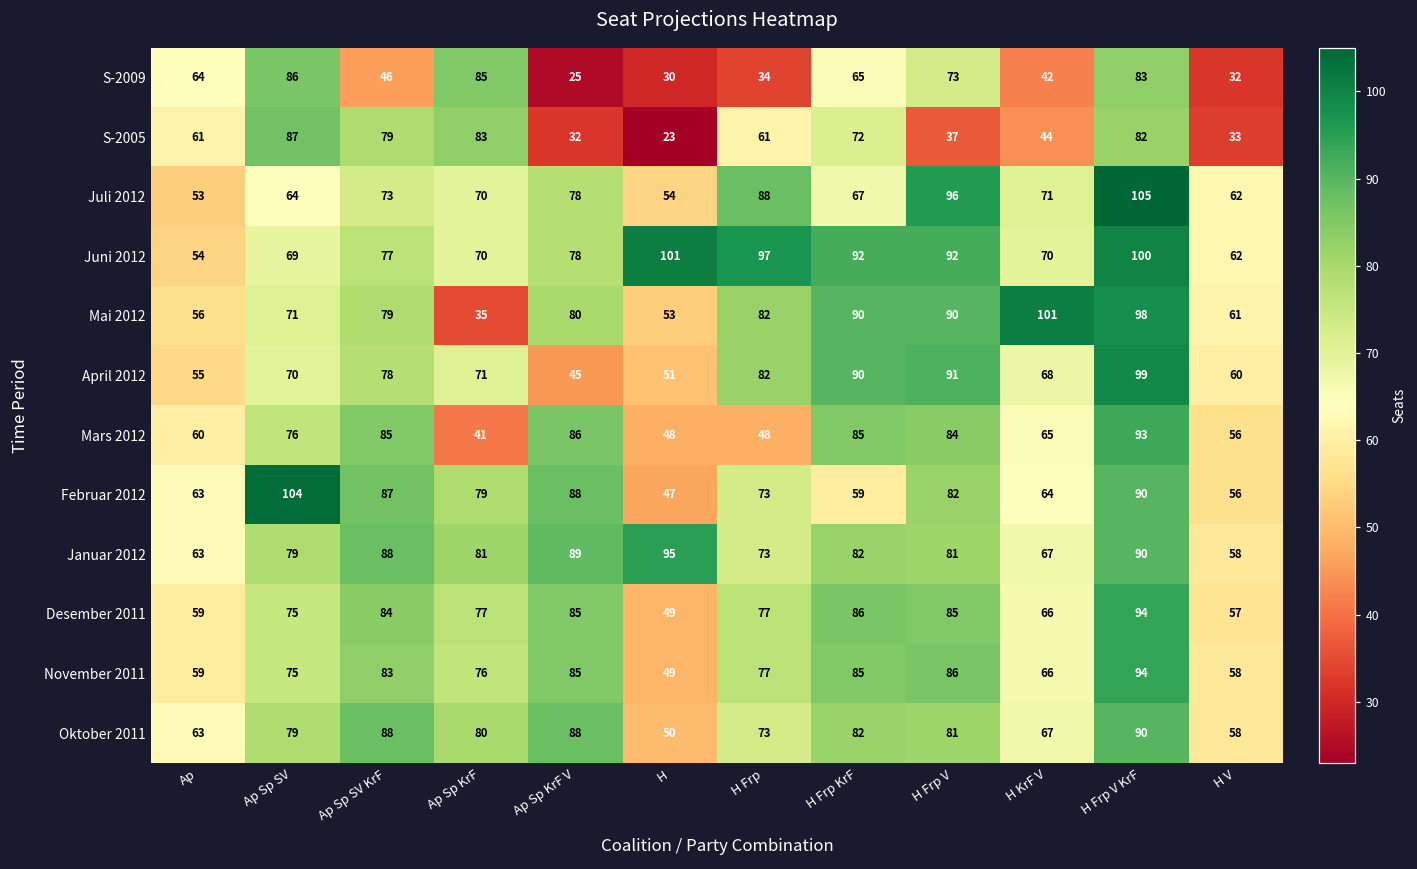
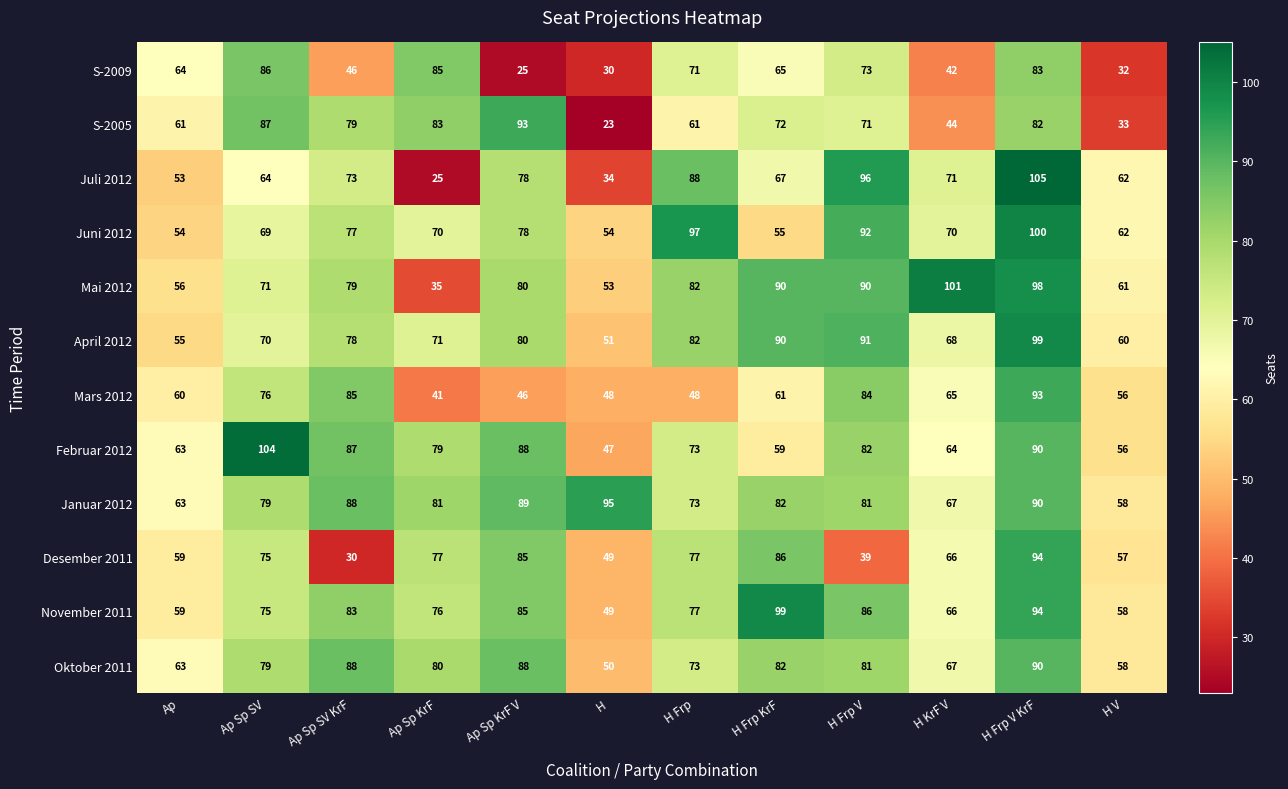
  {
    "S-2009": {
      "Ap": 64,
      "Ap Sp SV": 86,
      "Ap Sp SV KrF": 46,
      "Ap Sp KrF": 85,
      "Ap Sp KrF V": 25,
      "H": 30,
-     "H Frp": 34,
+     "H Frp": 71,
      "H Frp KrF": 65,
      "H Frp V": 73,
      "H KrF V": 42,
      "H Frp V KrF": 83,
      "H V": 32
    },
    "S-2005": {
      "Ap": 61,
      "Ap Sp SV": 87,
      "Ap Sp SV KrF": 79,
      "Ap Sp KrF": 83,
-     "Ap Sp KrF V": 32,
+     "Ap Sp KrF V": 93,
      "H": 23,
      "H Frp": 61,
      "H Frp KrF": 72,
-     "H Frp V": 37,
+     "H Frp V": 71,
      "H KrF V": 44,
      "H Frp V KrF": 82,
      "H V": 33
    },
    "Juli 2012": {
      "Ap": 53,
      "Ap Sp SV": 64,
      "Ap Sp SV KrF": 73,
-     "Ap Sp KrF": 70,
+     "Ap Sp KrF": 25,
      "Ap Sp KrF V": 78,
-     "H": 54,
+     "H": 34,
      "H Frp": 88,
      "H Frp KrF": 67,
      "H Frp V": 96,
      "H KrF V": 71,
      "H Frp V KrF": 105,
      "H V": 62
    },
    "Juni 2012": {
      "Ap": 54,
      "Ap Sp SV": 69,
      "Ap Sp SV KrF": 77,
      "Ap Sp KrF": 70,
      "Ap Sp KrF V": 78,
-     "H": 101,
+     "H": 54,
      "H Frp": 97,
-     "H Frp KrF": 92,
+     "H Frp KrF": 55,
      "H Frp V": 92,
      "H KrF V": 70,
      "H Frp V KrF": 100,
      "H V": 62
    },
    "Mai 2012": {
      "Ap": 56,
      "Ap Sp SV": 71,
      "Ap Sp SV KrF": 79,
      "Ap Sp KrF": 35,
      "Ap Sp KrF V": 80,
      "H": 53,
      "H Frp": 82,
      "H Frp KrF": 90,
      "H Frp V": 90,
      "H KrF V": 101,
      "H Frp V KrF": 98,
      "H V": 61
    },
    "April 2012": {
      "Ap": 55,
      "Ap Sp SV": 70,
      "Ap Sp SV KrF": 78,
      "Ap Sp KrF": 71,
-     "Ap Sp KrF V": 45,
+     "Ap Sp KrF V": 80,
      "H": 51,
      "H Frp": 82,
      "H Frp KrF": 90,
      "H Frp V": 91,
      "H KrF V": 68,
      "H Frp V KrF": 99,
      "H V": 60
    },
    "Mars 2012": {
      "Ap": 60,
      "Ap Sp SV": 76,
      "Ap Sp SV KrF": 85,
      "Ap Sp KrF": 41,
-     "Ap Sp KrF V": 86,
+     "Ap Sp KrF V": 46,
      "H": 48,
      "H Frp": 48,
-     "H Frp KrF": 85,
+     "H Frp KrF": 61,
      "H Frp V": 84,
      "H KrF V": 65,
      "H Frp V KrF": 93,
      "H V": 56
    },
    "Februar 2012": {
      "Ap": 63,
      "Ap Sp SV": 104,
      "Ap Sp SV KrF": 87,
      "Ap Sp KrF": 79,
      "Ap Sp KrF V": 88,
      "H": 47,
      "H Frp": 73,
      "H Frp KrF": 59,
      "H Frp V": 82,
      "H KrF V": 64,
      "H Frp V KrF": 90,
      "H V": 56
    },
    "Januar 2012": {
      "Ap": 63,
      "Ap Sp SV": 79,
      "Ap Sp SV KrF": 88,
      "Ap Sp KrF": 81,
      "Ap Sp KrF V": 89,
      "H": 95,
      "H Frp": 73,
      "H Frp KrF": 82,
      "H Frp V": 81,
      "H KrF V": 67,
      "H Frp V KrF": 90,
      "H V": 58
    },
    "Desember 2011": {
      "Ap": 59,
      "Ap Sp SV": 75,
-     "Ap Sp SV KrF": 84,
+     "Ap Sp SV KrF": 30,
      "Ap Sp KrF": 77,
      "Ap Sp KrF V": 85,
      "H": 49,
      "H Frp": 77,
      "H Frp KrF": 86,
-     "H Frp V": 85,
+     "H Frp V": 39,
      "H KrF V": 66,
      "H Frp V KrF": 94,
      "H V": 57
    },
    "November 2011": {
      "Ap": 59,
      "Ap Sp SV": 75,
      "Ap Sp SV KrF": 83,
      "Ap Sp KrF": 76,
      "Ap Sp KrF V": 85,
      "H": 49,
      "H Frp": 77,
-     "H Frp KrF": 85,
+     "H Frp KrF": 99,
      "H Frp V": 86,
      "H KrF V": 66,
      "H Frp V KrF": 94,
      "H V": 58
    },
    "Oktober 2011": {
      "Ap": 63,
      "Ap Sp SV": 79,
      "Ap Sp SV KrF": 88,
      "Ap Sp KrF": 80,
      "Ap Sp KrF V": 88,
      "H": 50,
      "H Frp": 73,
      "H Frp KrF": 82,
      "H Frp V": 81,
      "H KrF V": 67,
      "H Frp V KrF": 90,
      "H V": 58
    }
  }
